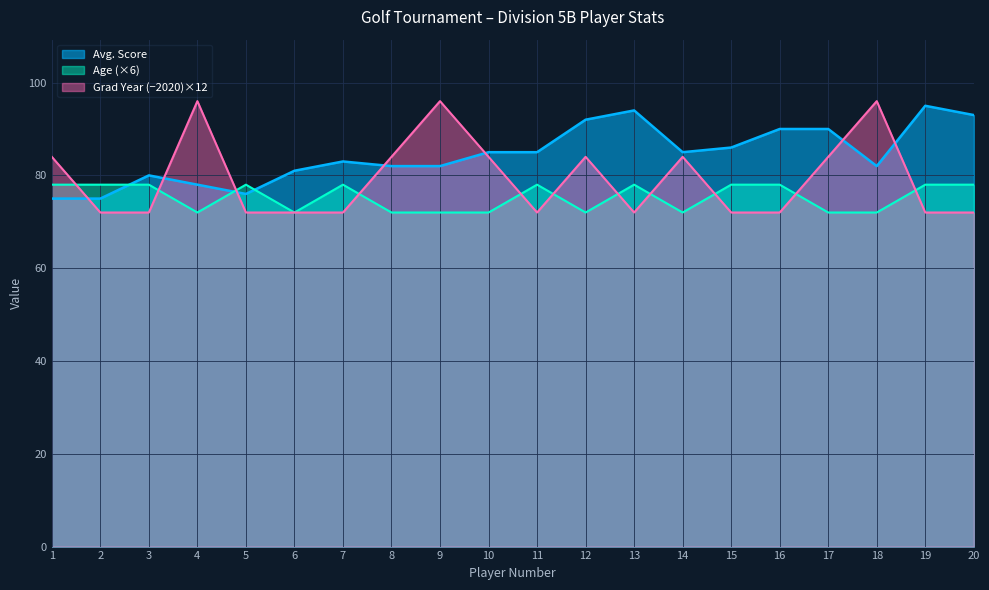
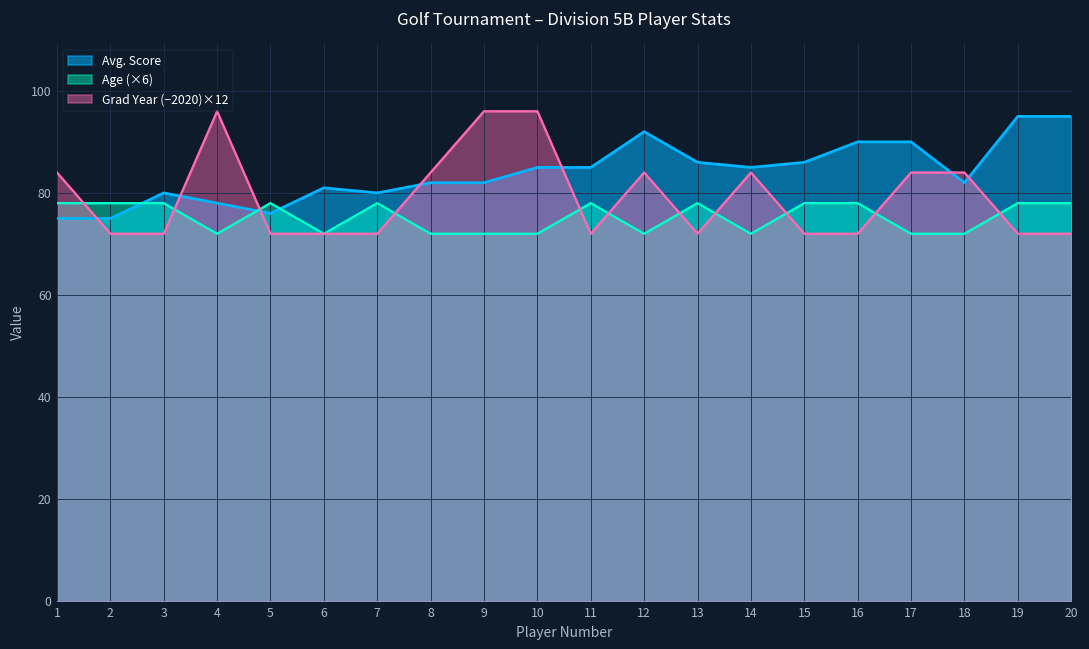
  {
    "Avg. Score": {
      "1": 75,
      "2": 75,
      "3": 80,
      "4": 78,
      "5": 76,
      "6": 81,
-     "7": 83,
+     "7": 80,
      "8": 82,
      "9": 82,
      "10": 85,
      "11": 85,
      "12": 92,
-     "13": 94,
+     "13": 86,
      "14": 85,
      "15": 86,
      "16": 90,
      "17": 90,
      "18": 82,
      "19": 95,
-     "20": 93
+     "20": 95
    },
    "Age (×6)": {
      "1": 78,
      "2": 78,
      "3": 78,
      "4": 72,
      "5": 78,
      "7": 78,
      "8": 72,
      "9": 72,
      "10": 72,
      "11": 78,
      "12": 72,
      "13": 78,
      "14": 72,
      "15": 78,
      "16": 78,
      "17": 72,
      "18": 72,
      "19": 78,
      "20": 78
    },
    "Grad Year (−2020)×12": {
      "1": 84,
      "2": 72,
      "3": 72,
      "4": 96,
      "5": 72,
      "7": 72,
      "8": 84,
      "9": 96,
-     "10": 84,
+     "10": 96,
      "11": 72,
      "12": 84,
      "13": 72,
      "14": 84,
      "15": 72,
      "16": 72,
      "17": 84,
-     "18": 96,
+     "18": 84,
      "19": 72,
      "20": 72
    }
  }
